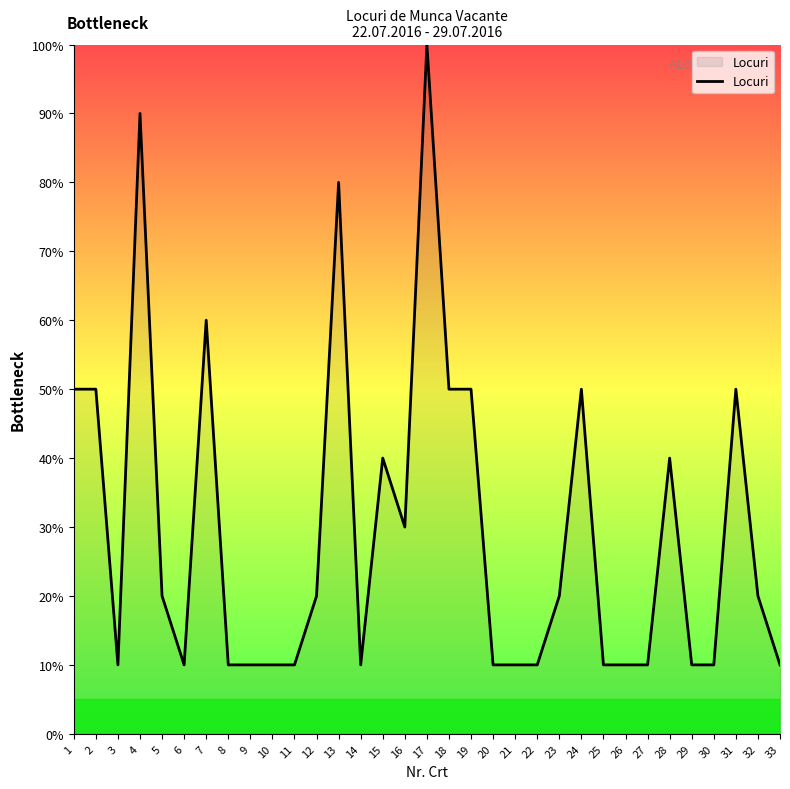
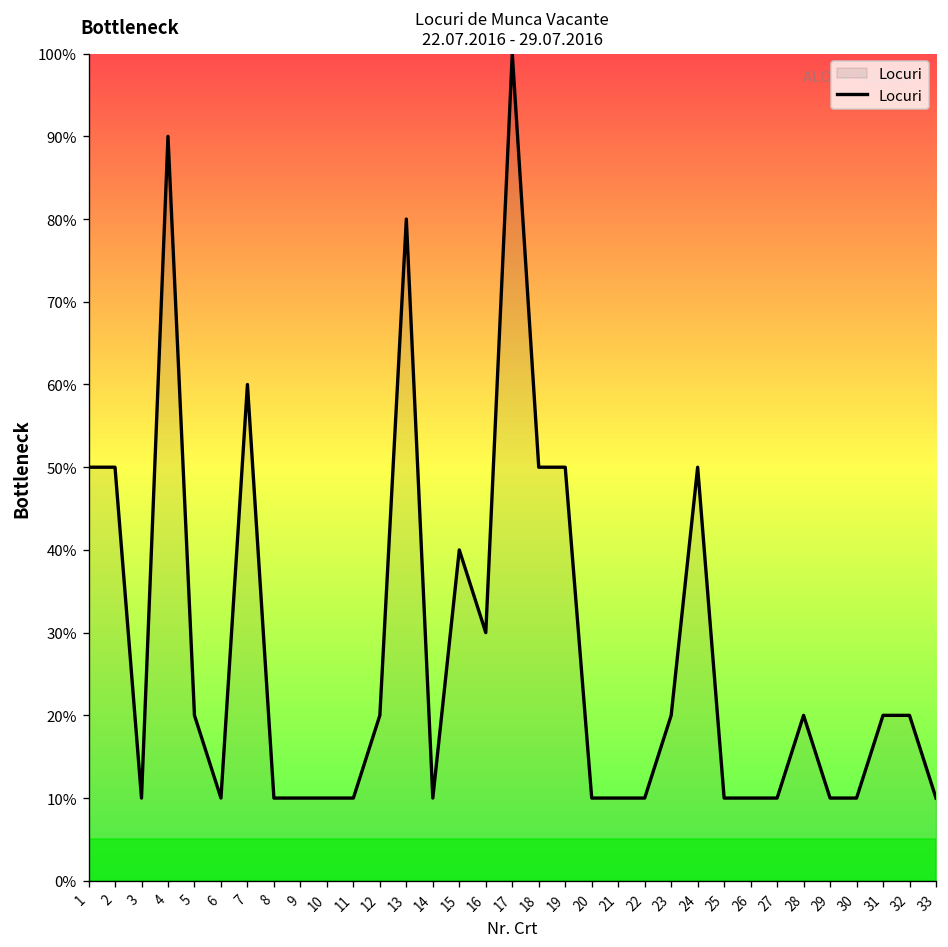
  {
    "1": "50%",
    "2": "50%",
    "3": "10%",
    "4": "90%",
    "5": "20%",
    "6": "10%",
    "7": "60%",
    "8": "10%",
    "9": "10%",
    "10": "10%",
    "11": "10%",
    "12": "20%",
    "13": "80%",
    "14": "10%",
    "15": "40%",
    "16": "30%",
    "17": "100%",
    "18": "50%",
    "19": "50%",
    "20": "10%",
    "21": "10%",
    "22": "10%",
    "23": "20%",
    "24": "50%",
    "25": "10%",
    "26": "10%",
    "27": "10%",
-   "28": "40%",
+   "28": "20%",
    "29": "10%",
    "30": "10%",
-   "31": "50%",
+   "31": "20%",
    "32": "20%",
    "33": "10%"
  }
